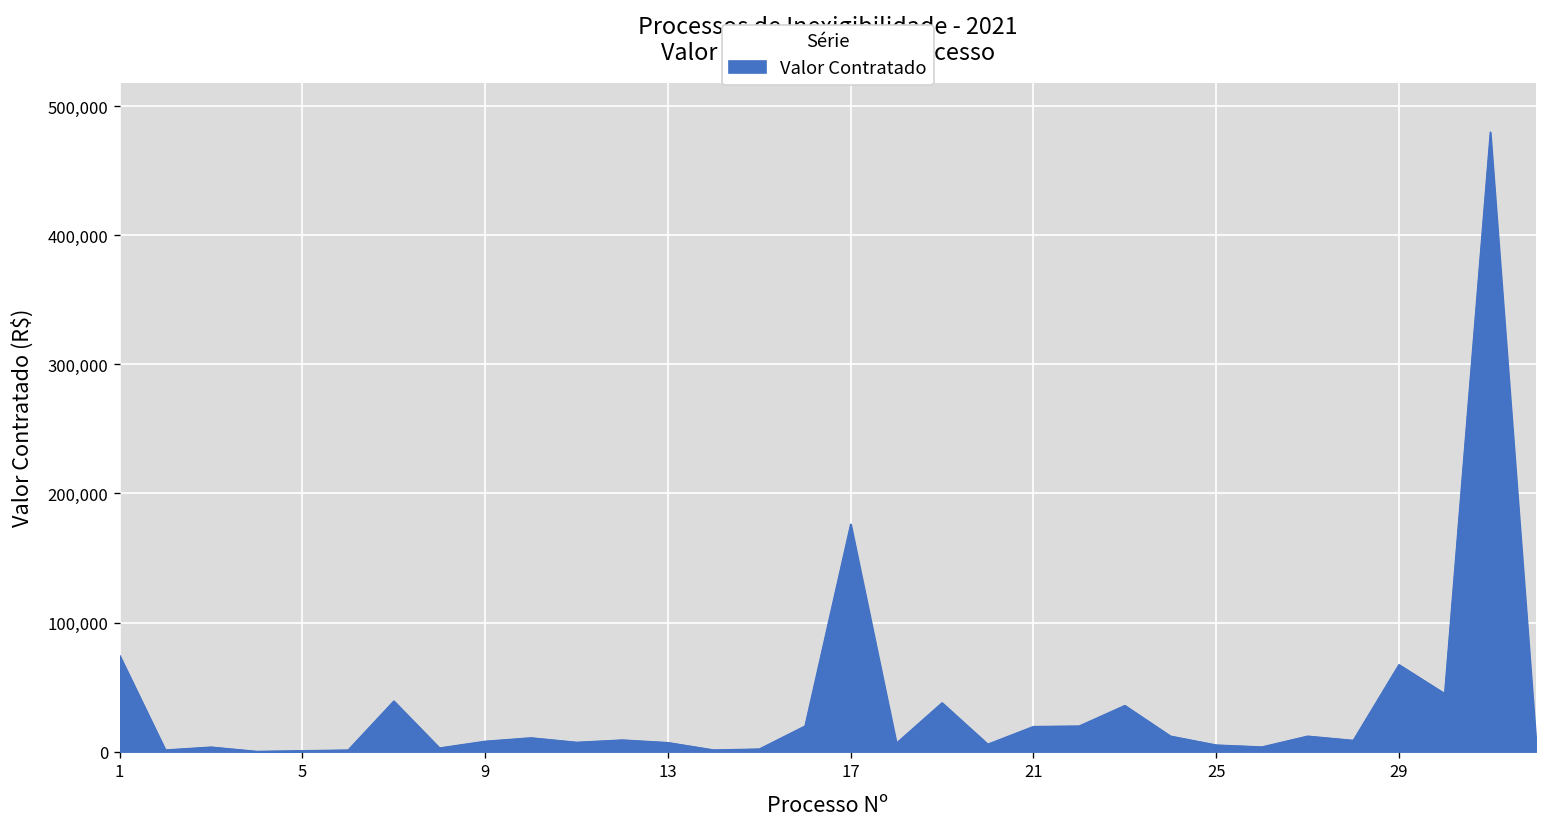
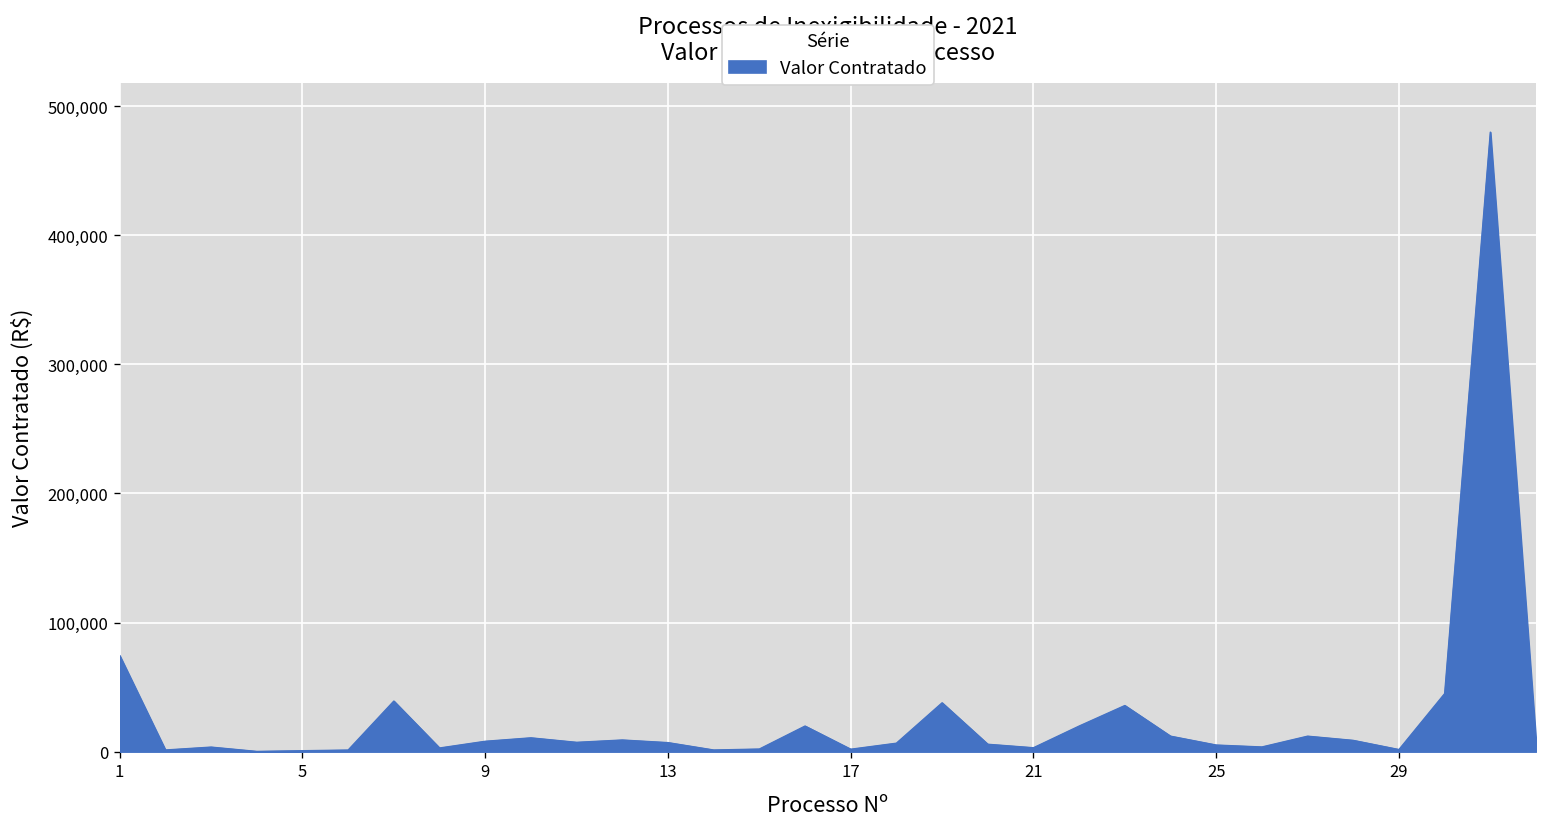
  {
    "1": "74,000",
    "5": "1,000",
    "9": "8,000",
    "13": "7,000",
-   "17": "176,000",
-   "21": "19,000",
+   "17": "2,000",
+   "21": "3,000",
    "25": "5,000",
-   "29": "67,000"
+   "29": "2,000"
  }
